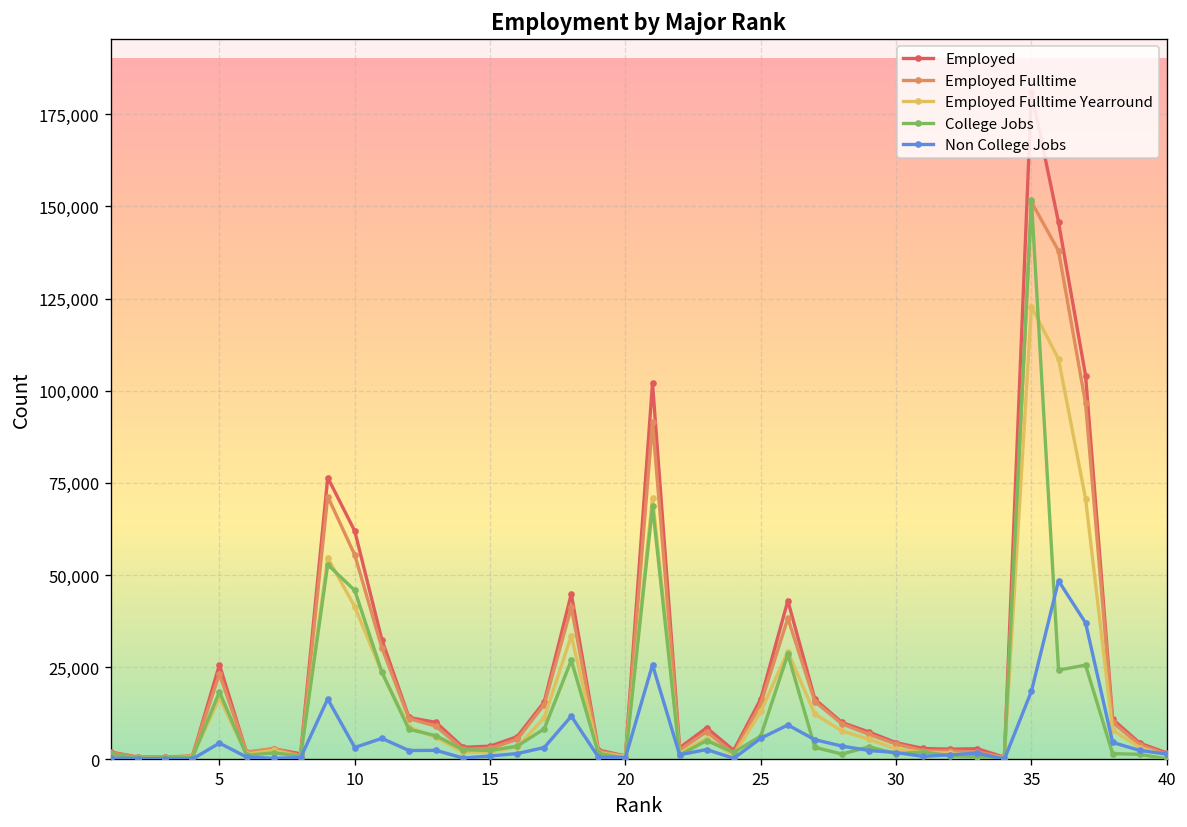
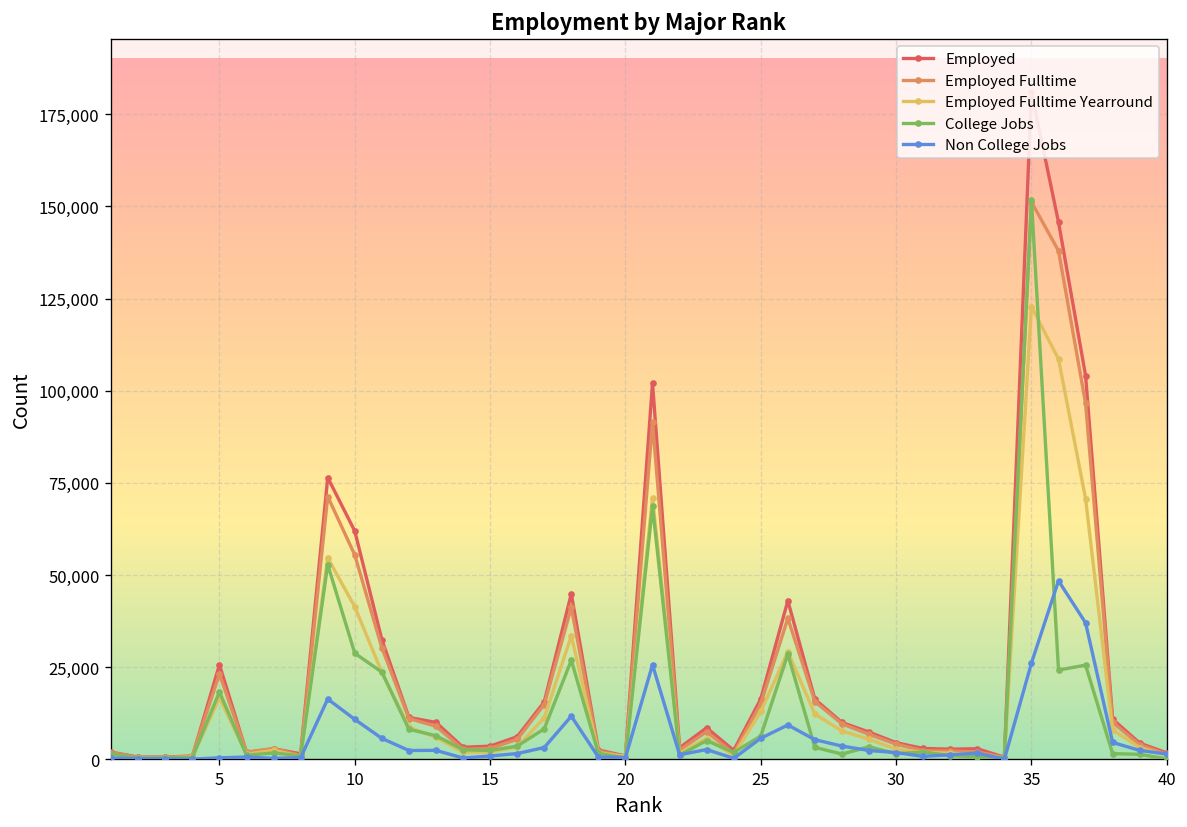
  {
    "College Jobs": {
      "5": "18,000",
-     "10": "46,000",
+     "10": "29,000",
      "40": "0"
    },
    "Non College Jobs": {
-     "5": "4,000",
-     "10": "3,000",
+     "5": "0",
+     "10": "11,000",
      "15": "1,000",
-     "35": "19,000"
+     "35": "26,000"
    }
  }
